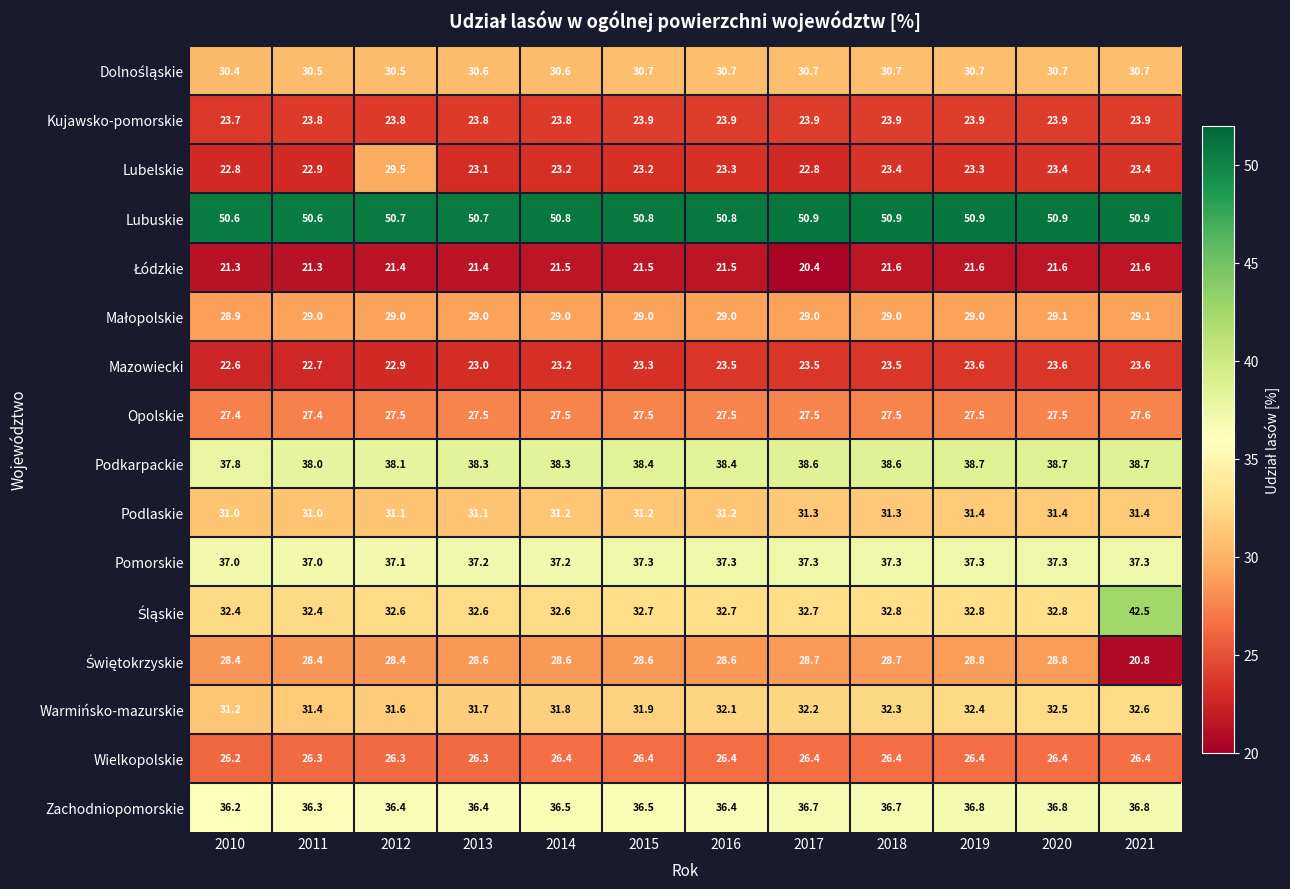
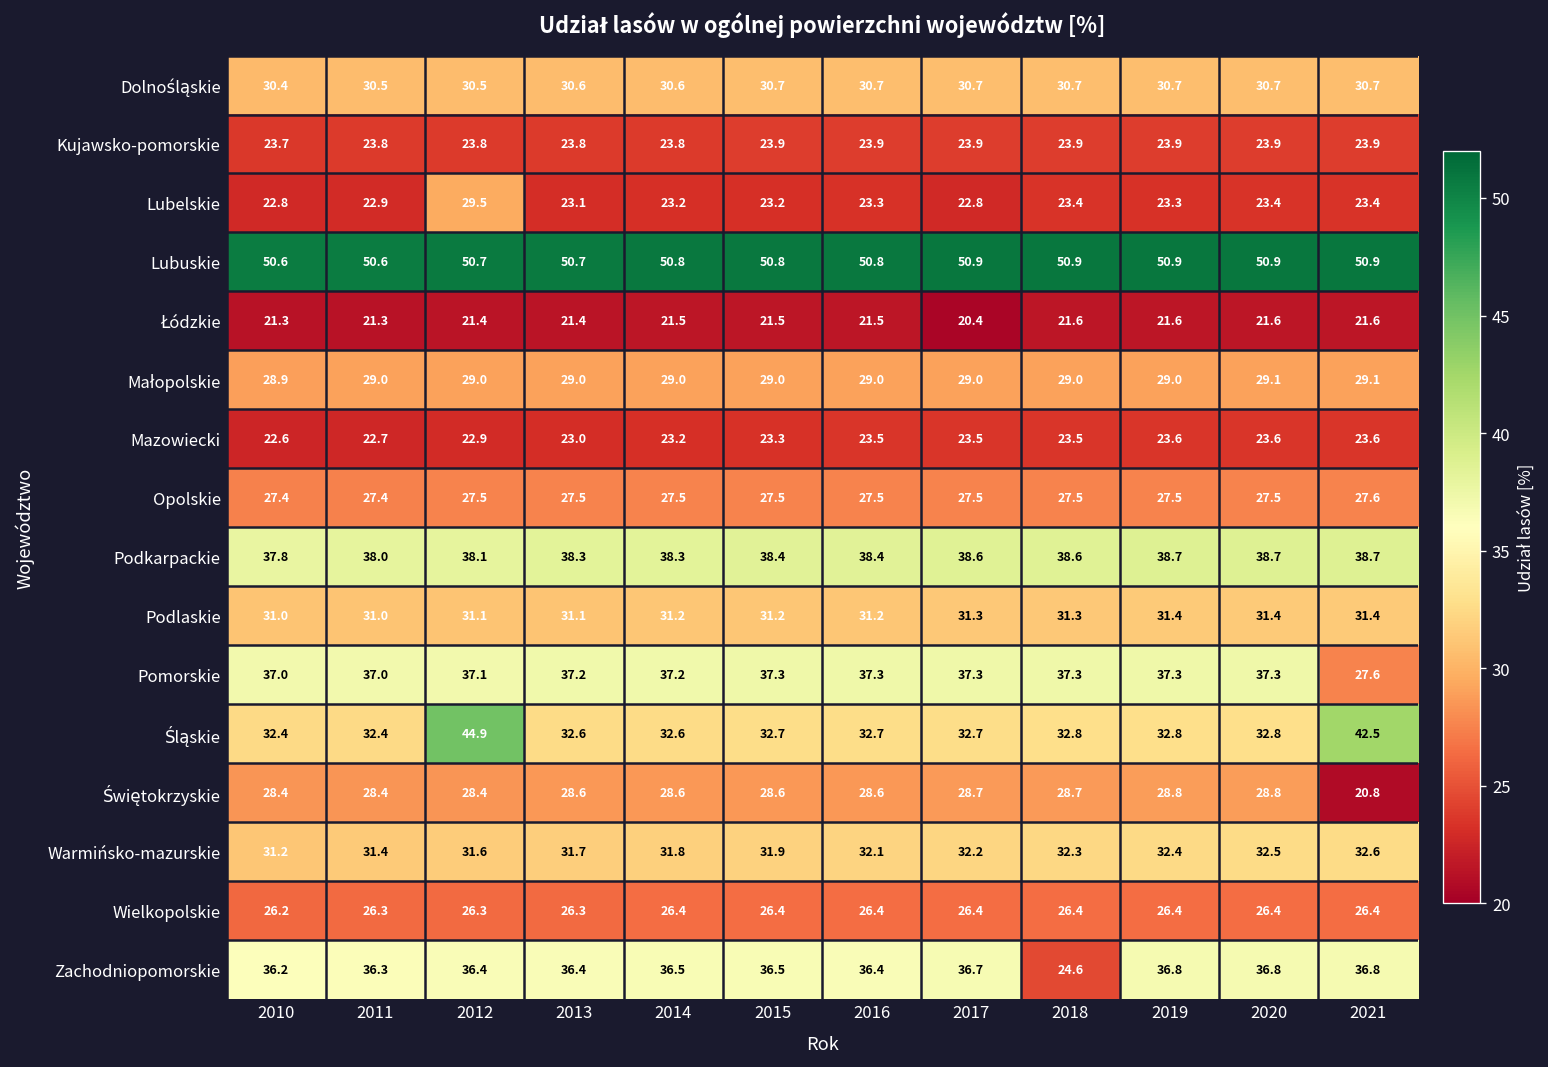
  {
    "Dolnośląskie": {
      "2010": 30.4,
      "2011": 30.5,
      "2012": 30.5,
      "2013": 30.6,
      "2014": 30.6,
      "2015": 30.7,
      "2016": 30.7,
      "2017": 30.7,
      "2018": 30.7,
      "2019": 30.7,
      "2020": 30.7,
      "2021": 30.7
    },
    "Kujawsko-pomorskie": {
      "2010": 23.7,
      "2011": 23.8,
      "2012": 23.8,
      "2013": 23.8,
      "2014": 23.8,
      "2015": 23.9,
      "2016": 23.9,
      "2017": 23.9,
      "2018": 23.9,
      "2019": 23.9,
      "2020": 23.9,
      "2021": 23.9
    },
    "Lubelskie": {
      "2010": 22.8,
      "2011": 22.9,
      "2012": 29.5,
      "2013": 23.1,
      "2014": 23.2,
      "2015": 23.2,
      "2016": 23.3,
      "2017": 22.8,
      "2018": 23.4,
      "2019": 23.3,
      "2020": 23.4,
      "2021": 23.4
    },
    "Lubuskie": {
      "2010": 50.6,
      "2011": 50.6,
      "2012": 50.7,
      "2013": 50.7,
      "2014": 50.8,
      "2015": 50.8,
      "2016": 50.8,
      "2017": 50.9,
      "2018": 50.9,
      "2019": 50.9,
      "2020": 50.9,
      "2021": 50.9
    },
    "Łódzkie": {
      "2010": 21.3,
      "2011": 21.3,
      "2012": 21.4,
      "2013": 21.4,
      "2014": 21.5,
      "2015": 21.5,
      "2016": 21.5,
      "2017": 20.4,
      "2018": 21.6,
      "2019": 21.6,
      "2020": 21.6,
      "2021": 21.6
    },
    "Małopolskie": {
      "2010": 28.9,
      "2011": 29.0,
      "2012": 29.0,
      "2013": 29.0,
      "2014": 29.0,
      "2015": 29.0,
      "2016": 29.0,
      "2017": 29.0,
      "2018": 29.0,
      "2019": 29.0,
      "2020": 29.1,
      "2021": 29.1
    },
    "Mazowiecki": {
      "2010": 22.6,
      "2011": 22.7,
      "2012": 22.9,
      "2013": 23.0,
      "2014": 23.2,
      "2015": 23.3,
      "2016": 23.5,
      "2017": 23.5,
      "2018": 23.5,
      "2019": 23.6,
      "2020": 23.6,
      "2021": 23.6
    },
    "Opolskie": {
      "2010": 27.4,
      "2011": 27.4,
      "2012": 27.5,
      "2013": 27.5,
      "2014": 27.5,
      "2015": 27.5,
      "2016": 27.5,
      "2017": 27.5,
      "2018": 27.5,
      "2019": 27.5,
      "2020": 27.5,
      "2021": 27.6
    },
    "Podkarpackie": {
      "2010": 37.8,
      "2011": 38.0,
      "2012": 38.1,
      "2013": 38.3,
      "2014": 38.3,
      "2015": 38.4,
      "2016": 38.4,
      "2017": 38.6,
      "2018": 38.6,
      "2019": 38.7,
      "2020": 38.7,
      "2021": 38.7
    },
    "Podlaskie": {
      "2010": 31.0,
      "2011": 31.0,
      "2012": 31.1,
      "2013": 31.1,
      "2014": 31.2,
      "2015": 31.2,
      "2016": 31.2,
      "2017": 31.3,
      "2018": 31.3,
      "2019": 31.4,
      "2020": 31.4,
      "2021": 31.4
    },
    "Pomorskie": {
      "2010": 37.0,
      "2011": 37.0,
      "2012": 37.1,
      "2013": 37.2,
      "2014": 37.2,
      "2015": 37.3,
      "2016": 37.3,
      "2017": 37.3,
      "2018": 37.3,
      "2019": 37.3,
      "2020": 37.3,
-     "2021": 37.3
+     "2021": 27.6
    },
    "Śląskie": {
      "2010": 32.4,
      "2011": 32.4,
-     "2012": 32.6,
+     "2012": 44.9,
      "2013": 32.6,
      "2014": 32.6,
      "2015": 32.7,
      "2016": 32.7,
      "2017": 32.7,
      "2018": 32.8,
      "2019": 32.8,
      "2020": 32.8,
      "2021": 42.5
    },
    "Świętokrzyskie": {
      "2010": 28.4,
      "2011": 28.4,
      "2012": 28.4,
      "2013": 28.6,
      "2014": 28.6,
      "2015": 28.6,
      "2016": 28.6,
      "2017": 28.7,
      "2018": 28.7,
      "2019": 28.8,
      "2020": 28.8,
      "2021": 20.8
    },
    "Warmińsko-mazurskie": {
      "2010": 31.2,
      "2011": 31.4,
      "2012": 31.6,
      "2013": 31.7,
      "2014": 31.8,
      "2015": 31.9,
      "2016": 32.1,
      "2017": 32.2,
      "2018": 32.3,
      "2019": 32.4,
      "2020": 32.5,
      "2021": 32.6
    },
    "Wielkopolskie": {
      "2010": 26.2,
      "2011": 26.3,
      "2012": 26.3,
      "2013": 26.3,
      "2014": 26.4,
      "2015": 26.4,
      "2016": 26.4,
      "2017": 26.4,
      "2018": 26.4,
      "2019": 26.4,
      "2020": 26.4,
      "2021": 26.4
    },
    "Zachodniopomorskie": {
      "2010": 36.2,
      "2011": 36.3,
      "2012": 36.4,
      "2013": 36.4,
      "2014": 36.5,
      "2015": 36.5,
      "2016": 36.4,
      "2017": 36.7,
-     "2018": 36.7,
+     "2018": 24.6,
      "2019": 36.8,
      "2020": 36.8,
      "2021": 36.8
    }
  }
